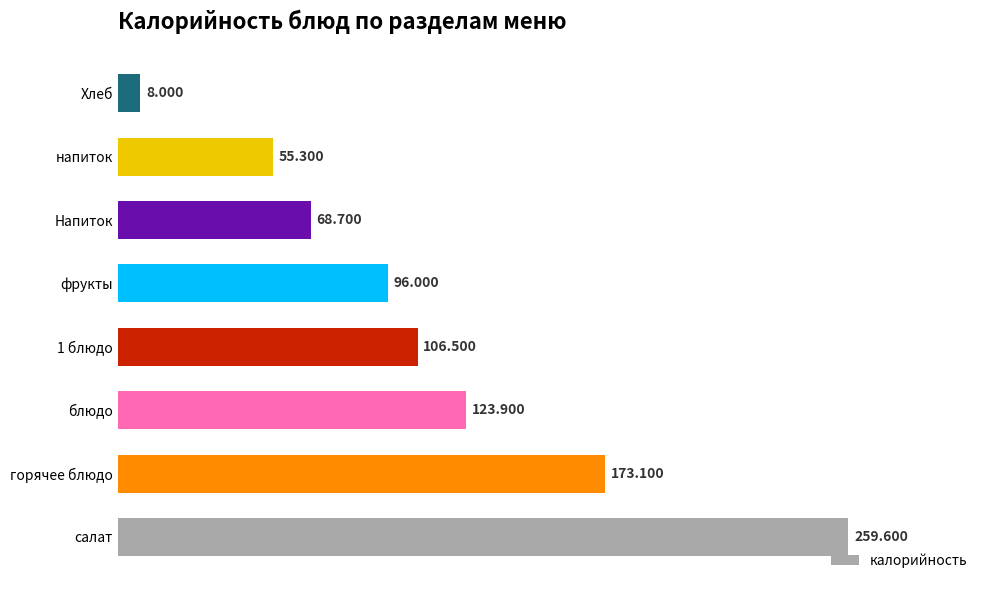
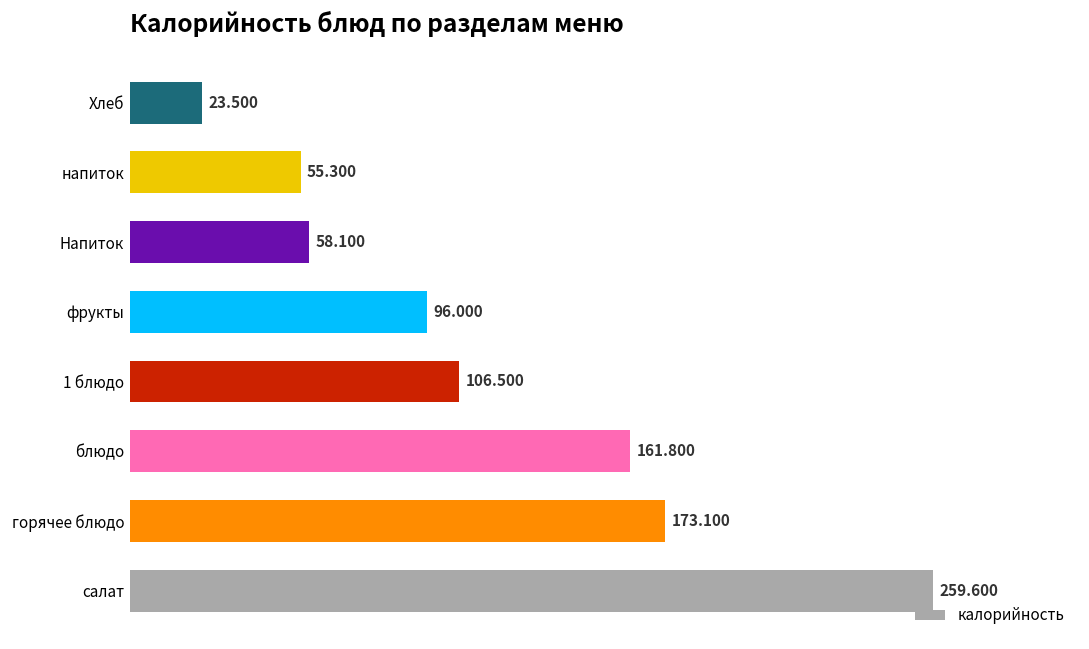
  {
-   "Хлеб": 8.000,
+   "Хлеб": 23.500,
    "напиток": 55.300,
-   "Напиток": 68.700,
+   "Напиток": 58.100,
    "фрукты": 96.000,
    "1 блюдо": 106.500,
-   "блюдо": 123.900,
+   "блюдо": 161.800,
    "горячее блюдо": 173.100,
    "салат": 259.600
  }
